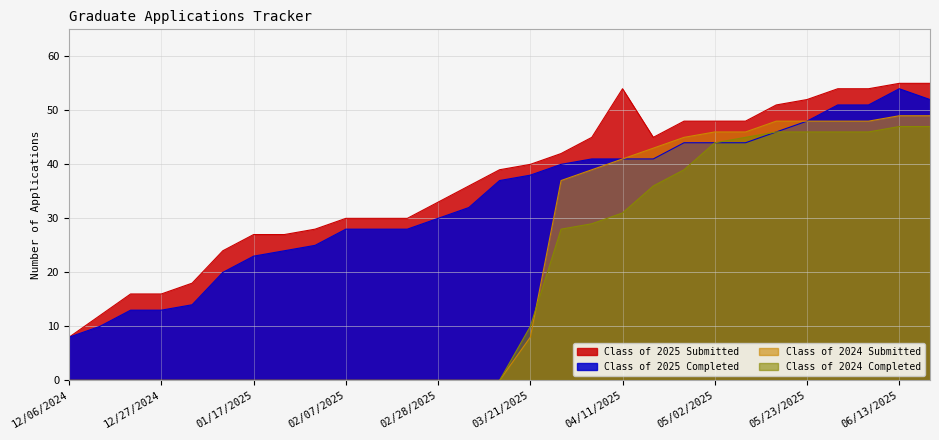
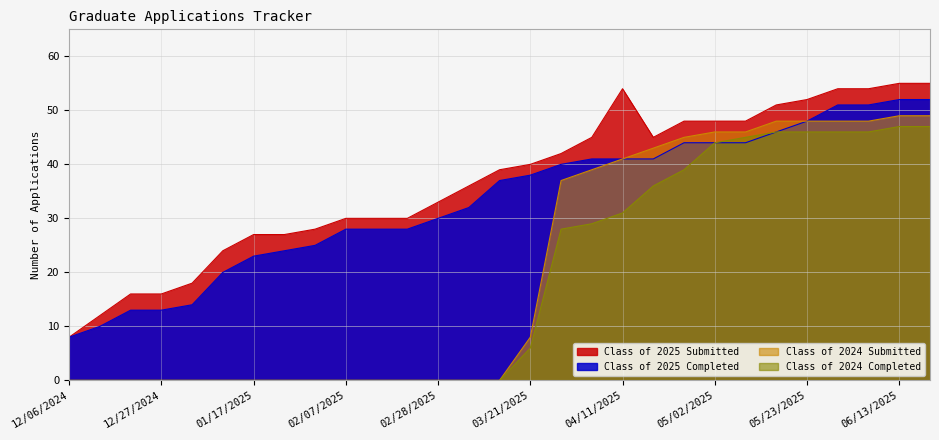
  {
    "Class of 2025 Submitted": {
      "12/27/2024": 16,
      "01/17/2025": 27,
      "02/07/2025": 30,
      "02/28/2025": 33,
      "03/21/2025": 40,
      "04/11/2025": 54,
      "05/02/2025": 48,
      "05/23/2025": 52,
      "06/13/2025": 55
    },
    "Class of 2025 Completed": {
      "12/27/2024": 13,
      "01/17/2025": 23,
      "02/07/2025": 28,
      "02/28/2025": 30,
      "03/21/2025": 38,
-     "06/13/2025": 54
+     "06/13/2025": 52
    },
    "Class of 2024 Submitted": {
      "03/21/2025": 8,
      "05/02/2025": 46,
      "06/13/2025": 49
    },
    "Class of 2024 Completed": {
-     "03/21/2025": 10,
+     "03/21/2025": 6,
      "04/11/2025": 31,
      "05/23/2025": 46,
      "06/13/2025": 47
    }
  }
